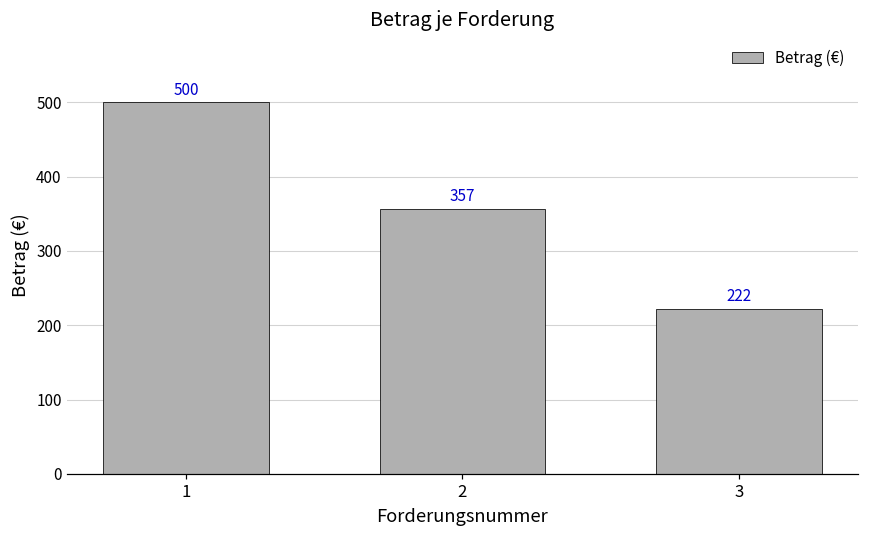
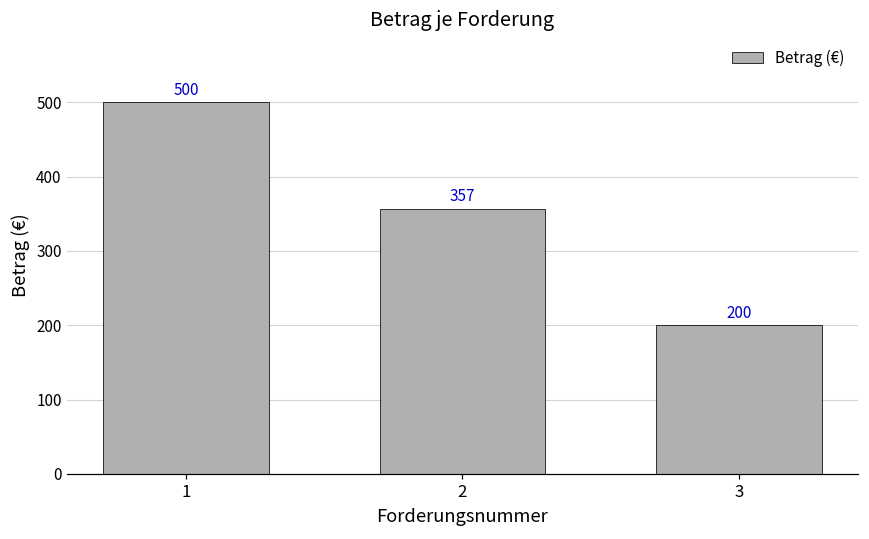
  {
    "1": 500,
    "2": 357,
-   "3": 222
+   "3": 200
  }
